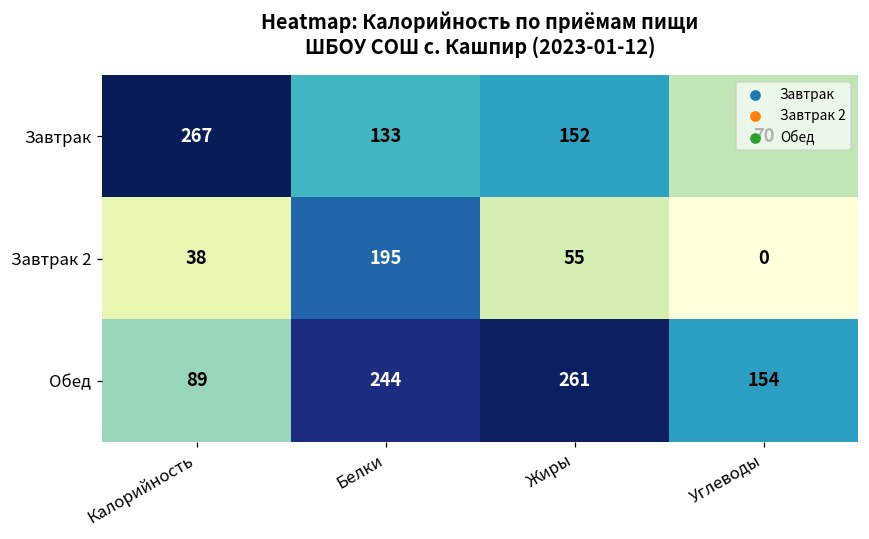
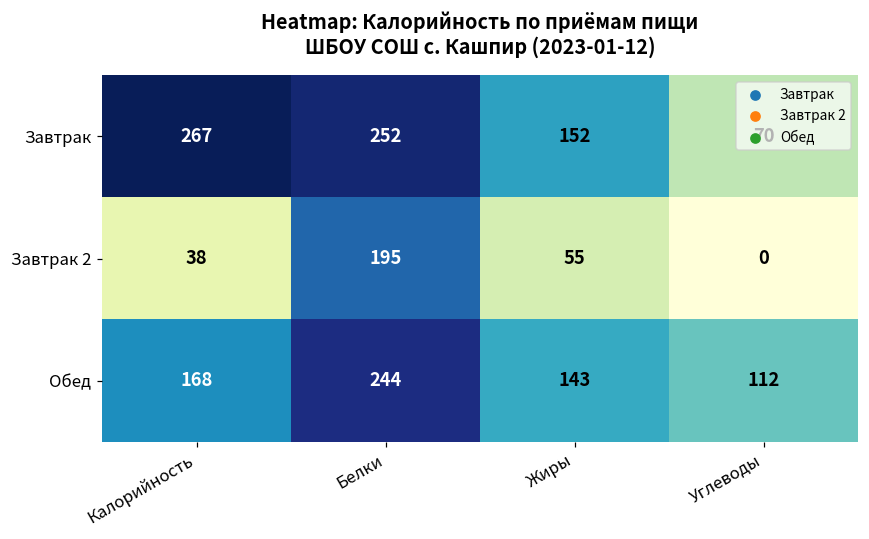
  {
    "Завтрак": {
      "Калорийность": 267,
-     "Белки": 133,
+     "Белки": 252,
      "Жиры": 152
    },
    "Завтрак 2": {
      "Калорийность": 38,
      "Белки": 195,
      "Жиры": 55,
      "Углеводы": 0
    },
    "Обед": {
-     "Калорийность": 89,
+     "Калорийность": 168,
      "Белки": 244,
-     "Жиры": 261,
-     "Углеводы": 154
+     "Жиры": 143,
+     "Углеводы": 112
    }
  }
